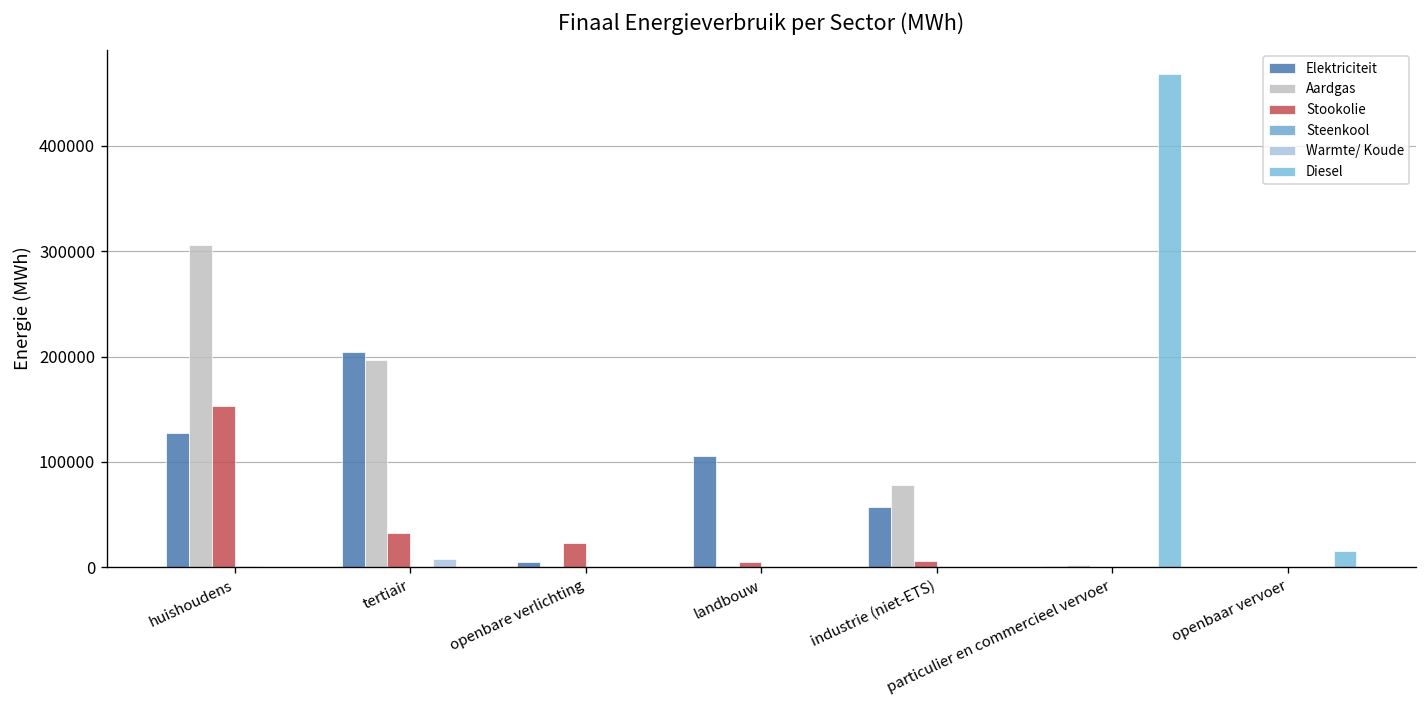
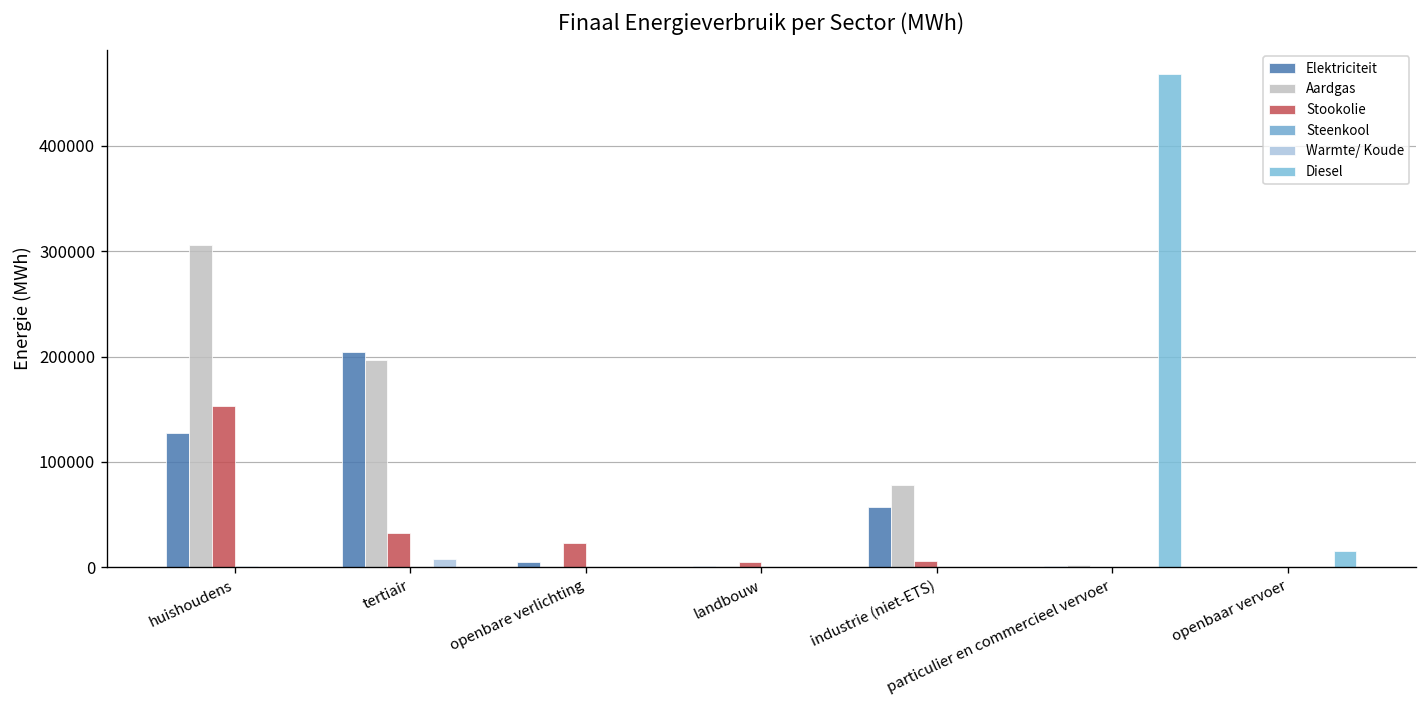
  {
    "Elektriciteit": {
      "huishoudens": 130000,
      "tertiair": 200000,
      "openbare verlichting": 10000,
-     "landbouw": 110000,
+     "landbouw": 0,
      "industrie (niet-ETS)": 60000
    },
    "Stookolie": {
      "huishoudens": 150000,
      "tertiair": 30000,
      "openbare verlichting": 20000,
      "landbouw": 10000,
      "industrie (niet-ETS)": 10000,
      "particulier en commercieel vervoer": 0,
      "openbaar vervoer": 0
    }
  }
